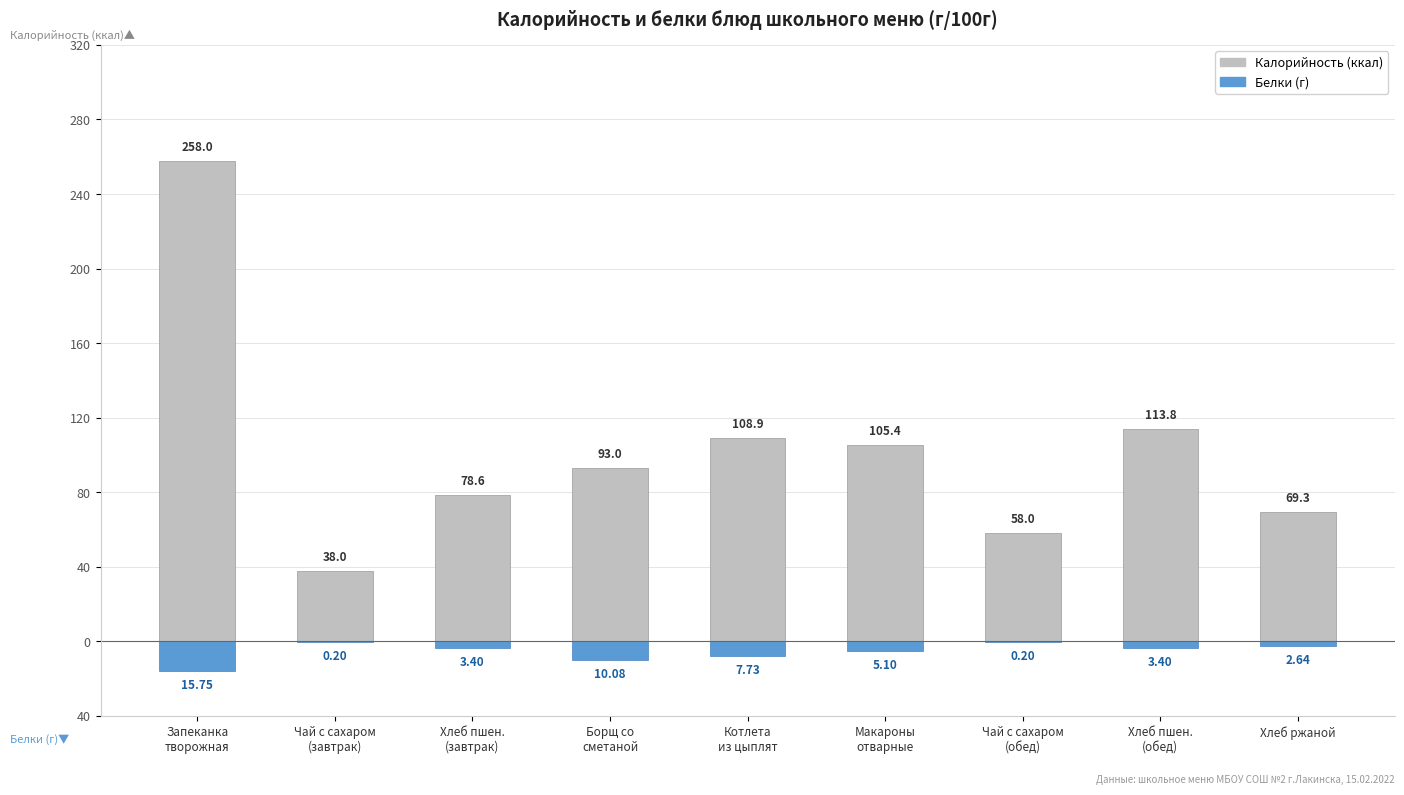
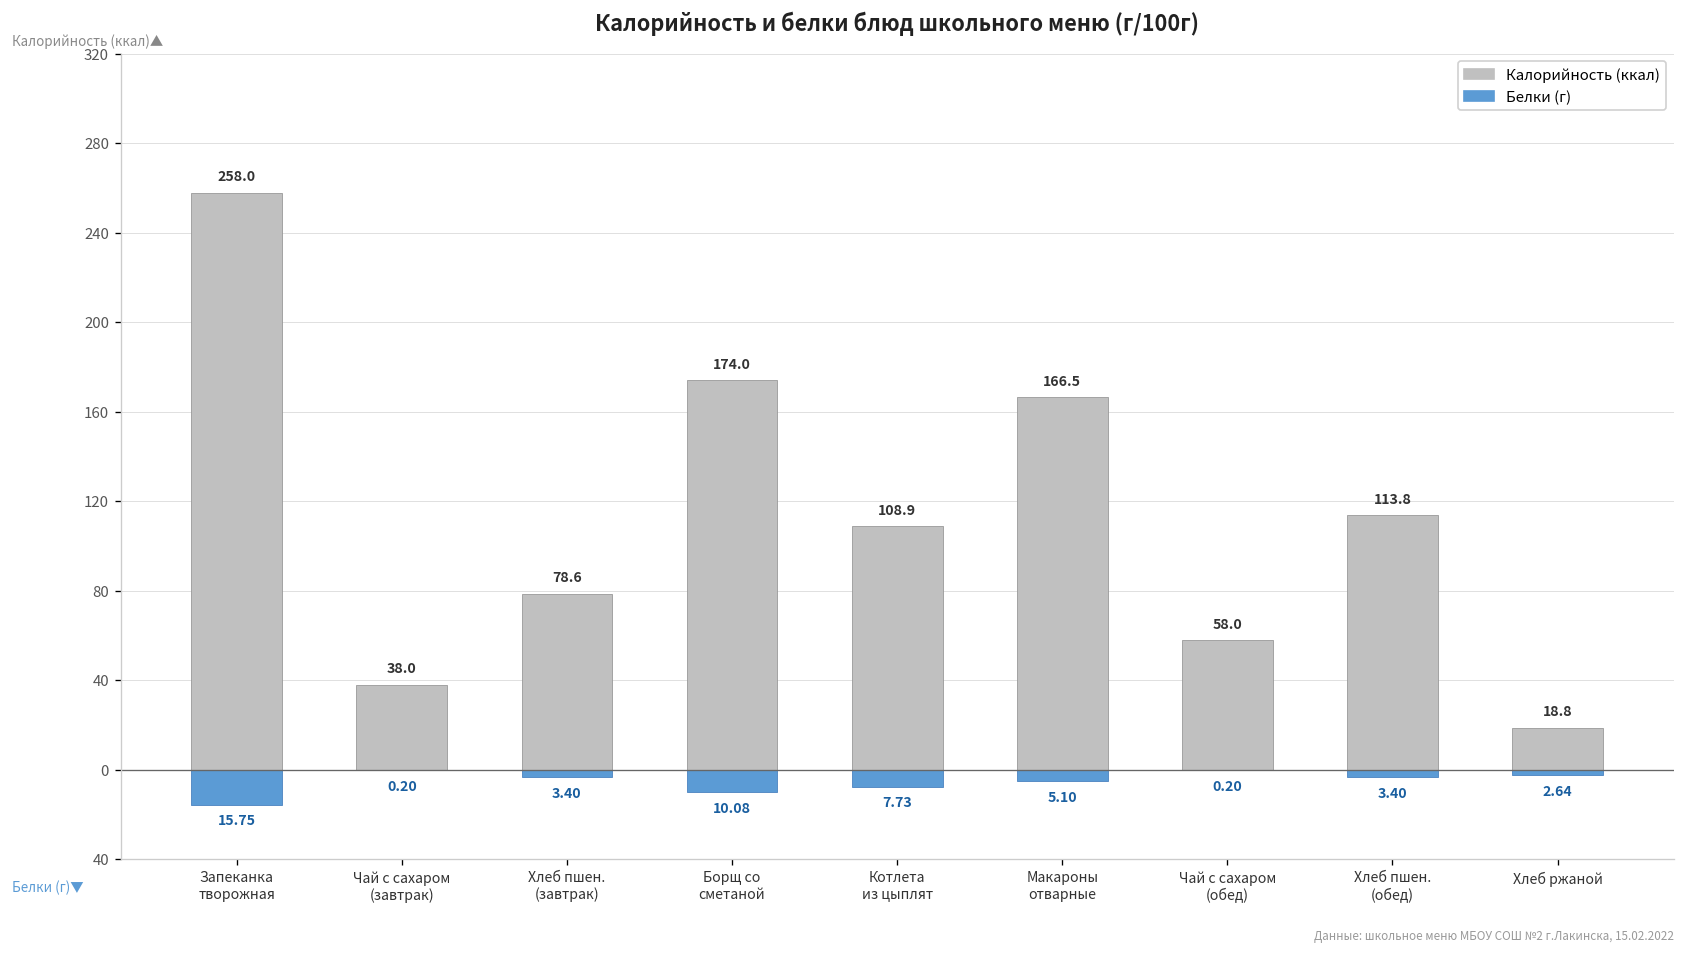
  {
    "Калорийность (ккал)": {
      "Запеканка творожная": 258.0,
      "Чай с сахаром (завтрак)": 38.0,
      "Хлеб пшен. (завтрак)": 78.6,
-     "Борщ со сметаной": 93.0,
+     "Борщ со сметаной": 174.0,
      "Котлета из цыплят": 108.9,
-     "Макароны отварные": 105.4,
+     "Макароны отварные": 166.5,
      "Чай с сахаром (обед)": 58.0,
      "Хлеб пшен. (обед)": 113.8,
-     "Хлеб ржаной": 69.3
+     "Хлеб ржаной": 18.8
    }
  }
